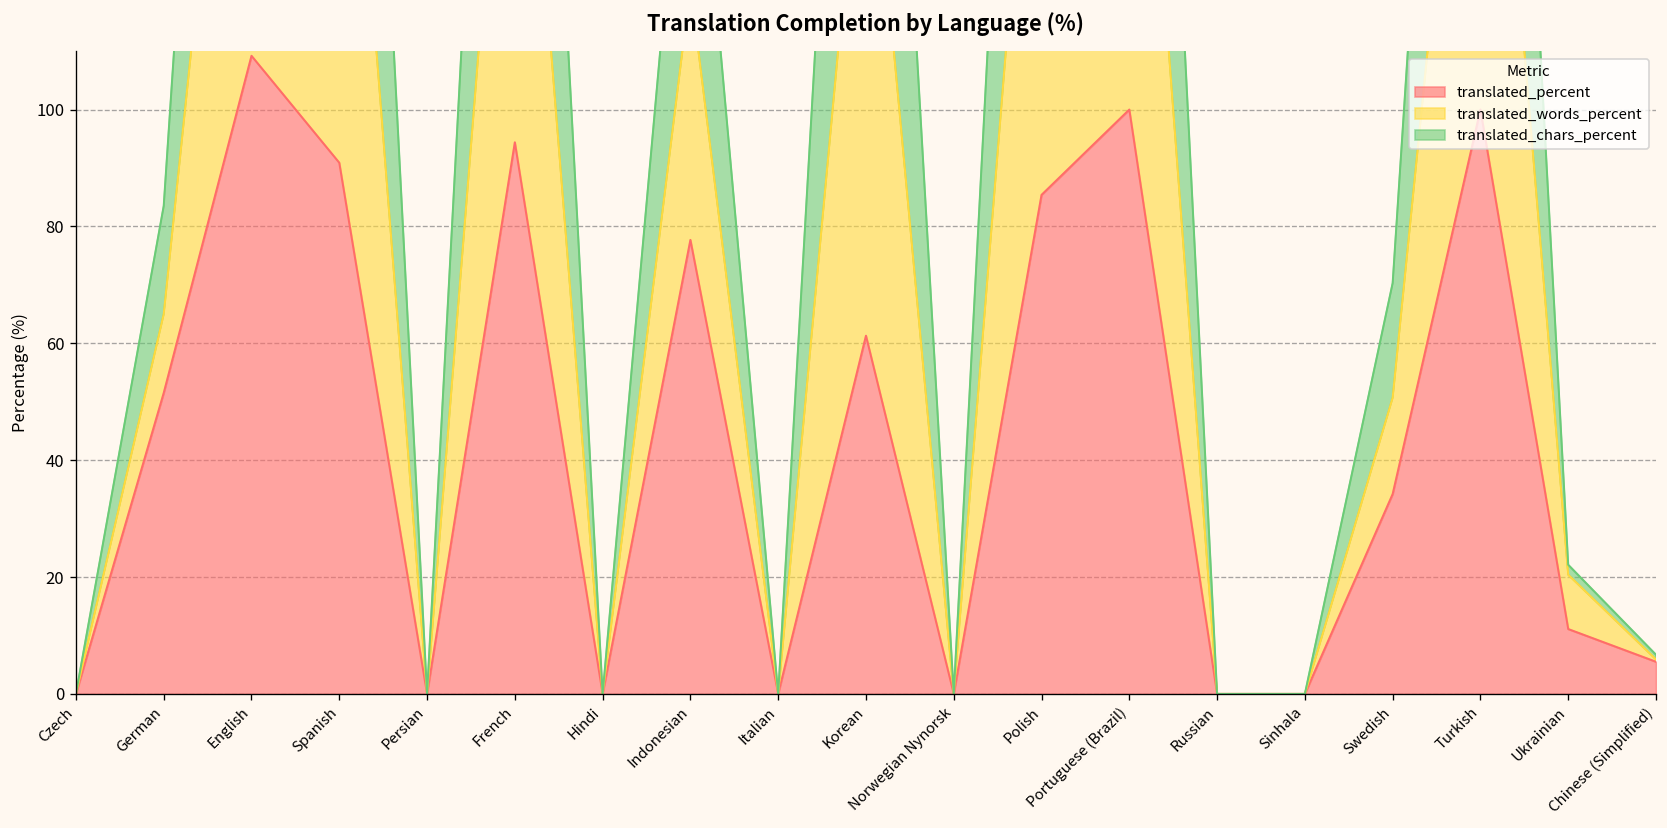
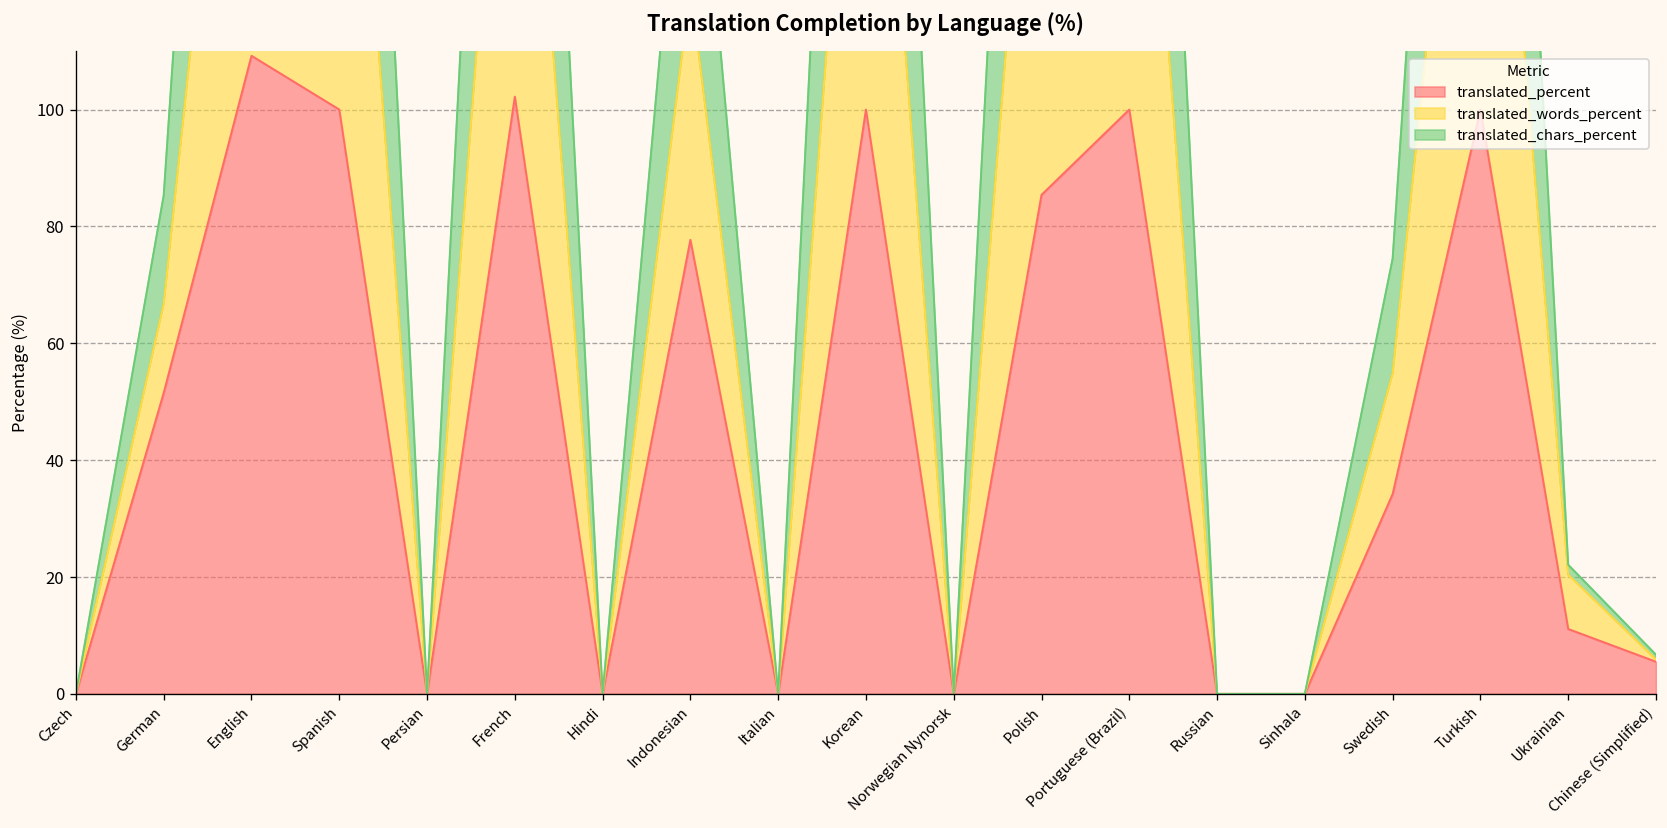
  {
    "translated_percent": {
      "German": 52,
      "English": 109,
-     "Spanish": 91,
-     "French": 94,
+     "Spanish": 100,
+     "French": 102,
      "Indonesian": 78,
-     "Korean": 61,
+     "Korean": 100,
      "Polish": 85,
      "Portuguese (Brazil)": 100,
      "Swedish": 34,
      "Ukrainian": 11
    },
    "translated_words_percent": {
-     "German": 14,
-     "Swedish": 17,
+     "German": 15,
+     "Swedish": 21,
      "Ukrainian": 9
    },
    "translated_chars_percent": {
      "German": 19,
      "Swedish": 20,
      "Ukrainian": 2,
      "Chinese (Simplified)": 1
    }
  }
